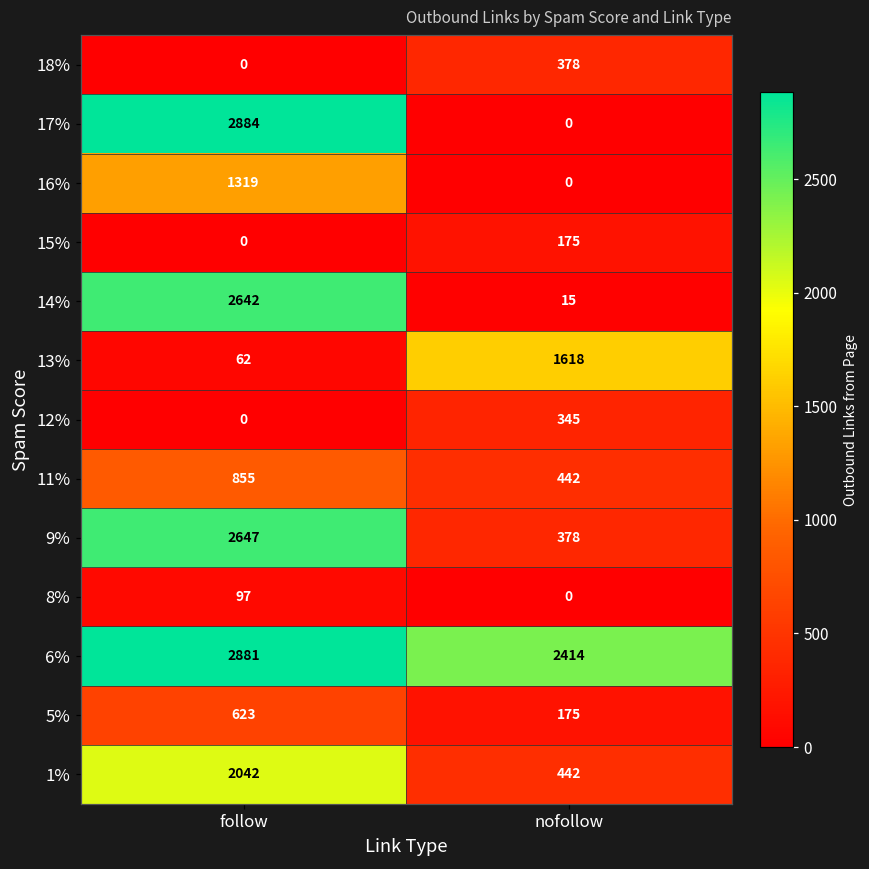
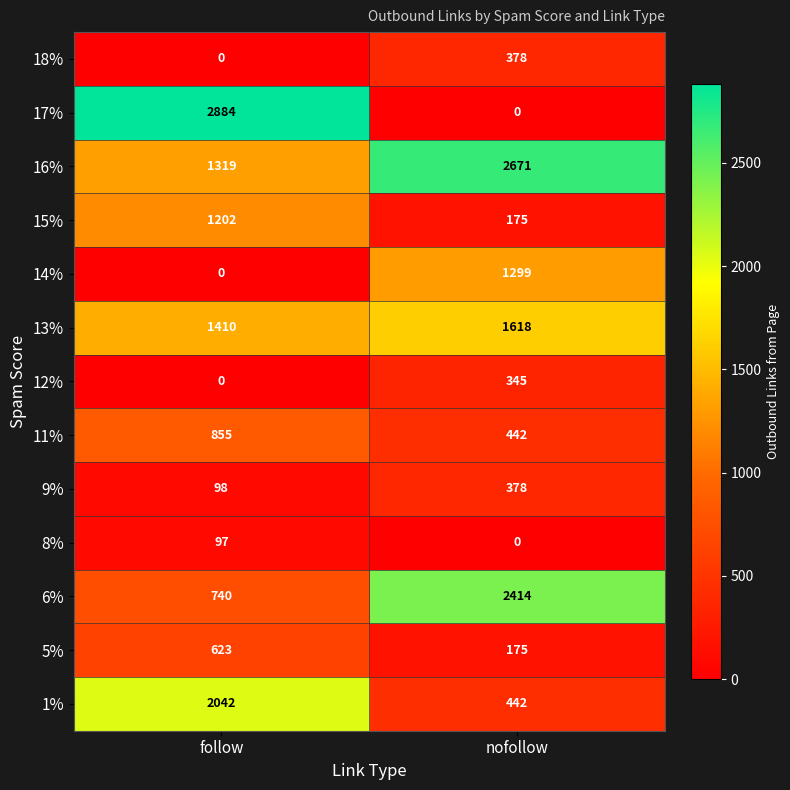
  {
    "18%": {
      "follow": 0,
      "nofollow": 378
    },
    "17%": {
      "follow": 2884,
      "nofollow": 0
    },
    "16%": {
      "follow": 1319,
-     "nofollow": 0
+     "nofollow": 2671
    },
    "15%": {
-     "follow": 0,
+     "follow": 1202,
      "nofollow": 175
    },
    "14%": {
-     "follow": 2642,
-     "nofollow": 15
+     "follow": 0,
+     "nofollow": 1299
    },
    "13%": {
-     "follow": 62,
+     "follow": 1410,
      "nofollow": 1618
    },
    "12%": {
      "follow": 0,
      "nofollow": 345
    },
    "11%": {
      "follow": 855,
      "nofollow": 442
    },
    "9%": {
-     "follow": 2647,
+     "follow": 98,
      "nofollow": 378
    },
    "8%": {
      "follow": 97,
      "nofollow": 0
    },
    "6%": {
-     "follow": 2881,
+     "follow": 740,
      "nofollow": 2414
    },
    "5%": {
      "follow": 623,
      "nofollow": 175
    },
    "1%": {
      "follow": 2042,
      "nofollow": 442
    }
  }
